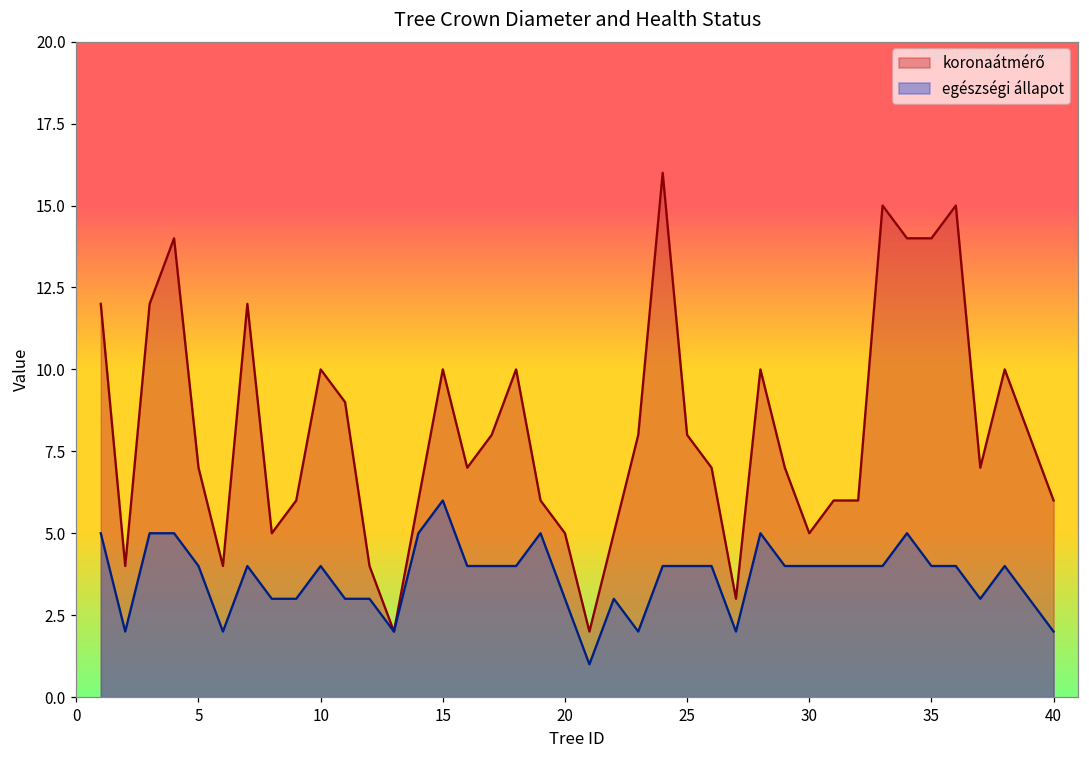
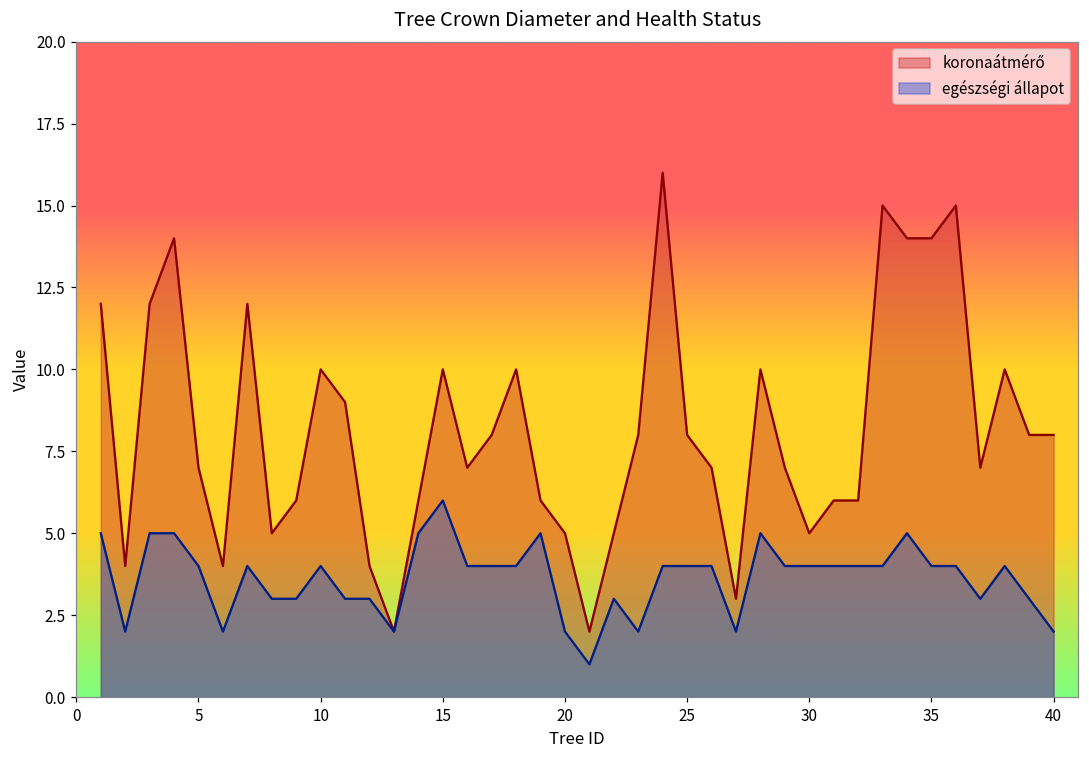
  {
    "koronaátmérő": {
      "5": 7,
      "10": 10,
      "15": 10,
      "20": 5,
      "25": 8,
      "30": 5,
      "35": 14,
-     "40": 6
+     "40": 8
    },
    "egészségi állapot": {
      "5": 4,
      "10": 4,
      "15": 6,
-     "20": 3,
+     "20": 2,
      "25": 4,
      "30": 4,
      "35": 4,
      "40": 2
    }
  }
